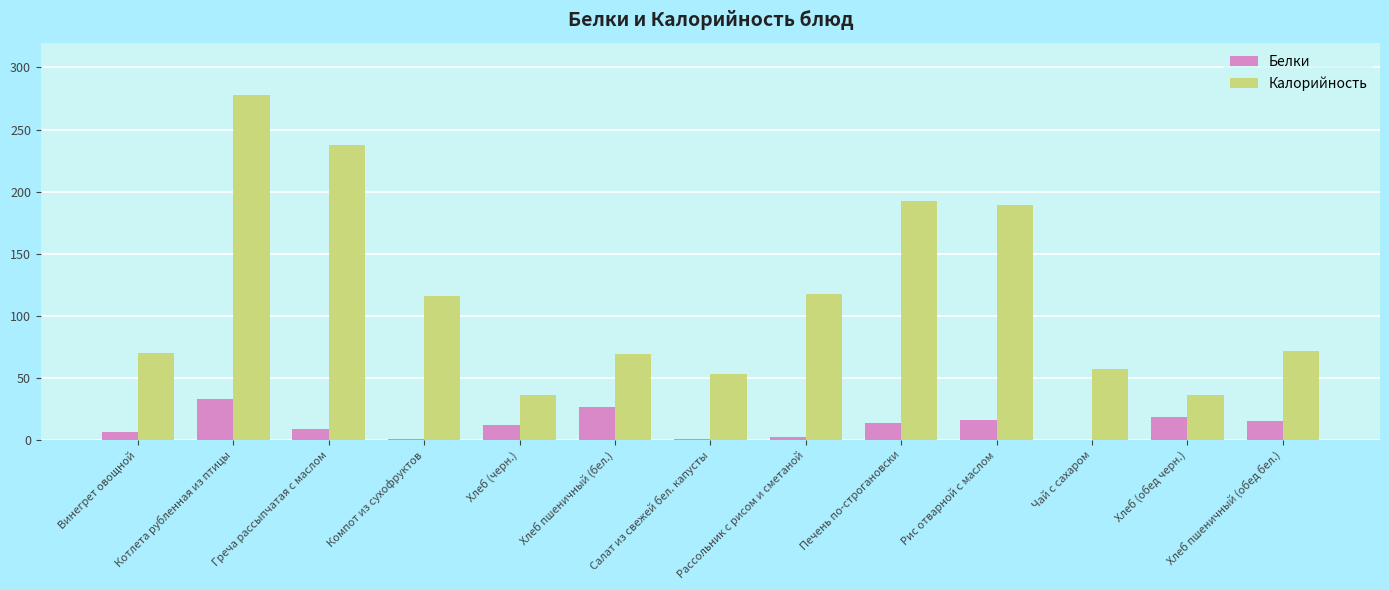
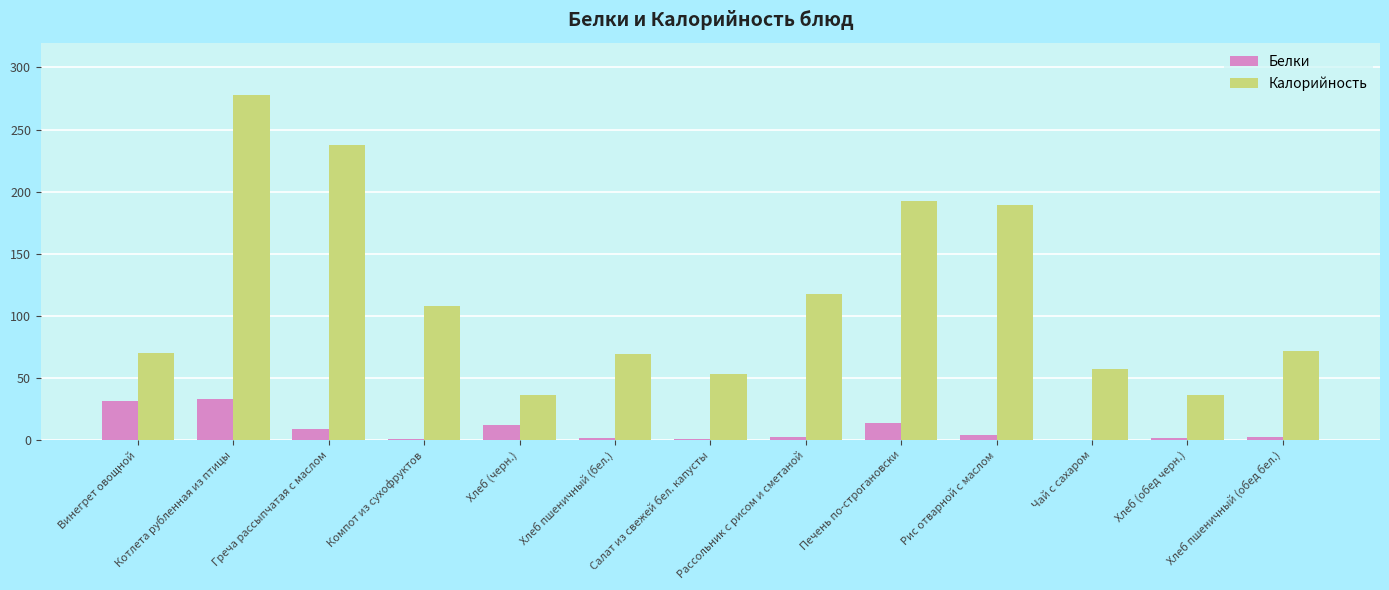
  {
    "Белки": {
-     "Винегрет овощной": 6,
+     "Винегрет овощной": 31,
      "Котлета рубленная из птицы": 33,
      "Греча рассыпчатая с маслом": 9,
      "Хлеб (черн.)": 12,
-     "Хлеб пшеничный (бел.)": 27,
+     "Хлеб пшеничный (бел.)": 2,
      "Рассольник с рисом и сметаной": 2,
      "Печень по-строгановски": 14,
-     "Рис отварной с маслом": 16,
-     "Хлеб (обед черн.)": 19,
-     "Хлеб пшеничный (обед бел.)": 15
+     "Рис отварной с маслом": 4,
+     "Хлеб (обед черн.)": 1,
+     "Хлеб пшеничный (обед бел.)": 2
    },
    "Калорийность": {
      "Винегрет овощной": 70,
      "Котлета рубленная из птицы": 278,
      "Греча рассыпчатая с маслом": 237,
-     "Компот из сухофруктов": 116,
+     "Компот из сухофруктов": 108,
      "Хлеб (черн.)": 36,
      "Хлеб пшеничный (бел.)": 69,
      "Салат из свежей бел. капусты": 53,
      "Рассольник с рисом и сметаной": 118,
      "Печень по-строгановски": 192,
      "Рис отварной с маслом": 189,
      "Чай с сахаром": 57,
      "Хлеб (обед черн.)": 36,
      "Хлеб пшеничный (обед бел.)": 71
    }
  }
